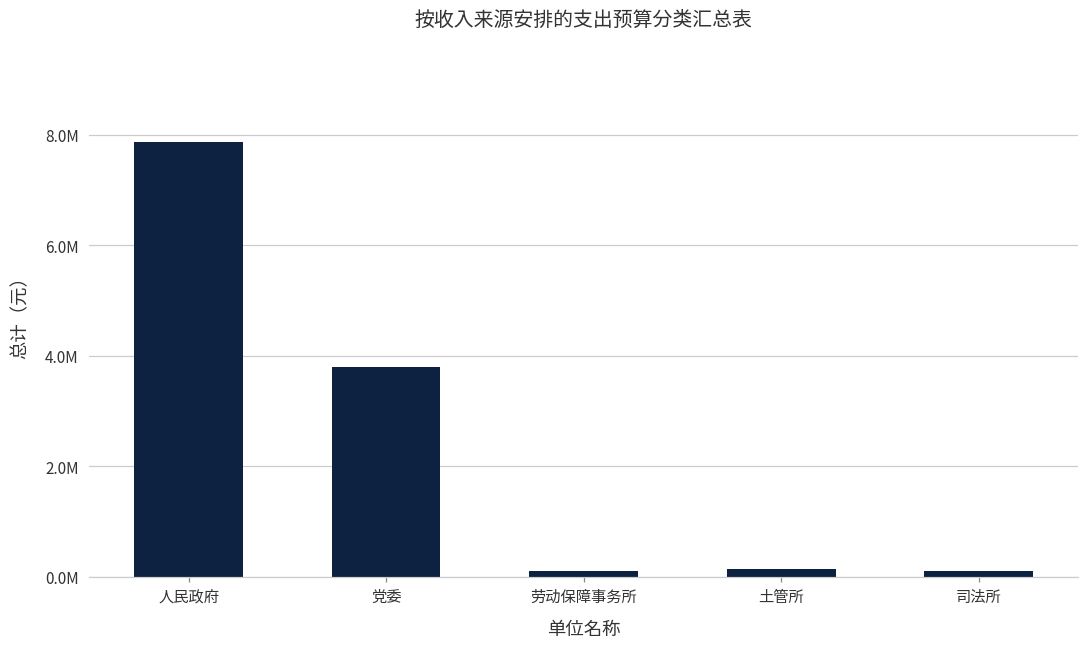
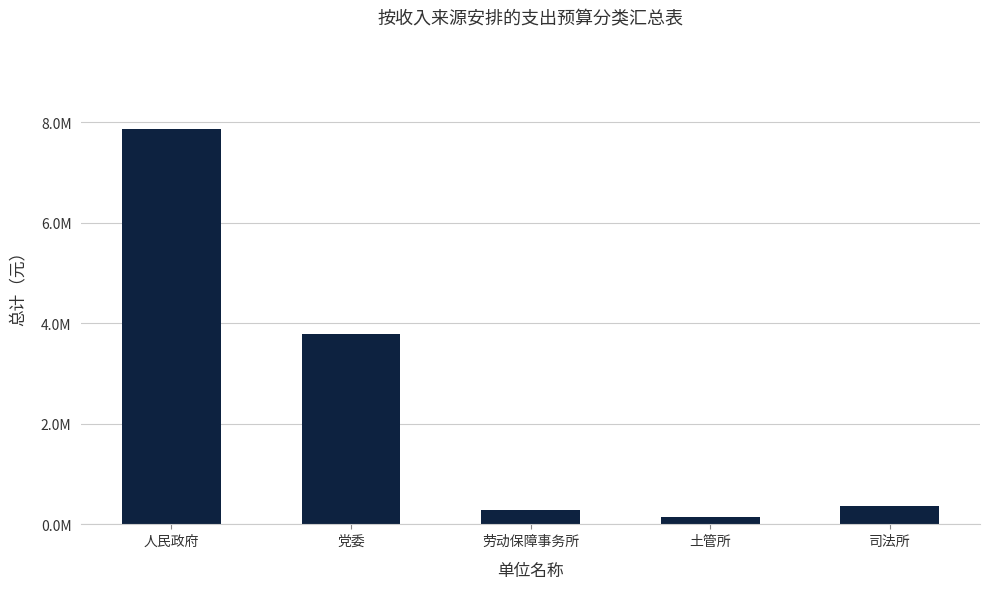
  {
    "人民政府": 7900000,
    "党委": 3800000,
-   "劳动保障事务所": 100000,
+   "劳动保障事务所": 300000,
    "土管所": 100000,
-   "司法所": 100000
+   "司法所": 400000
  }
